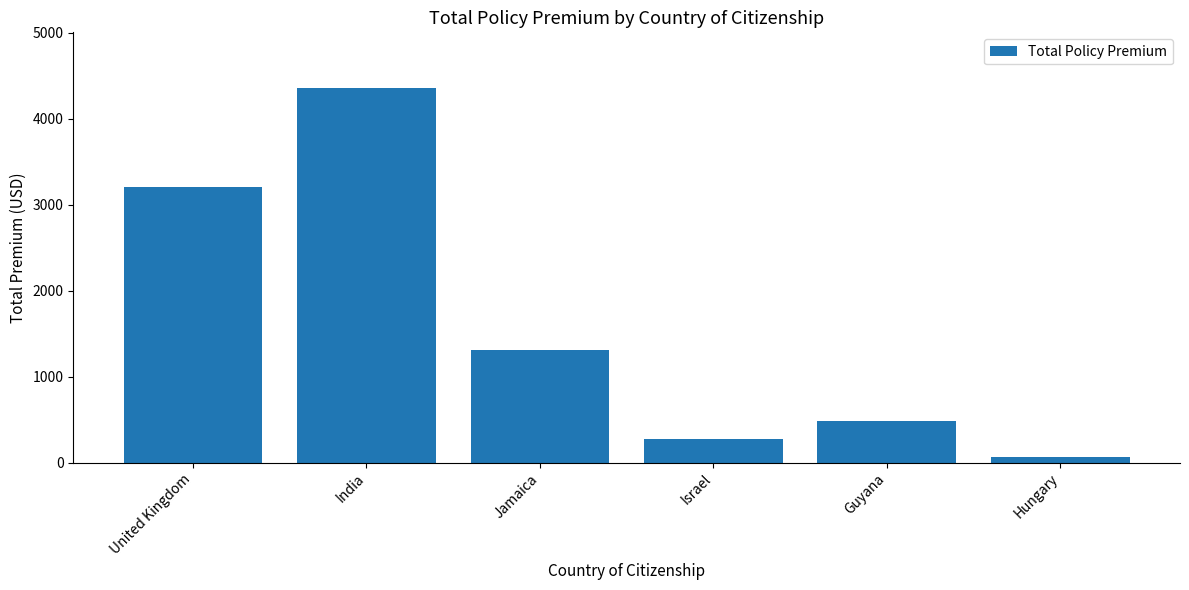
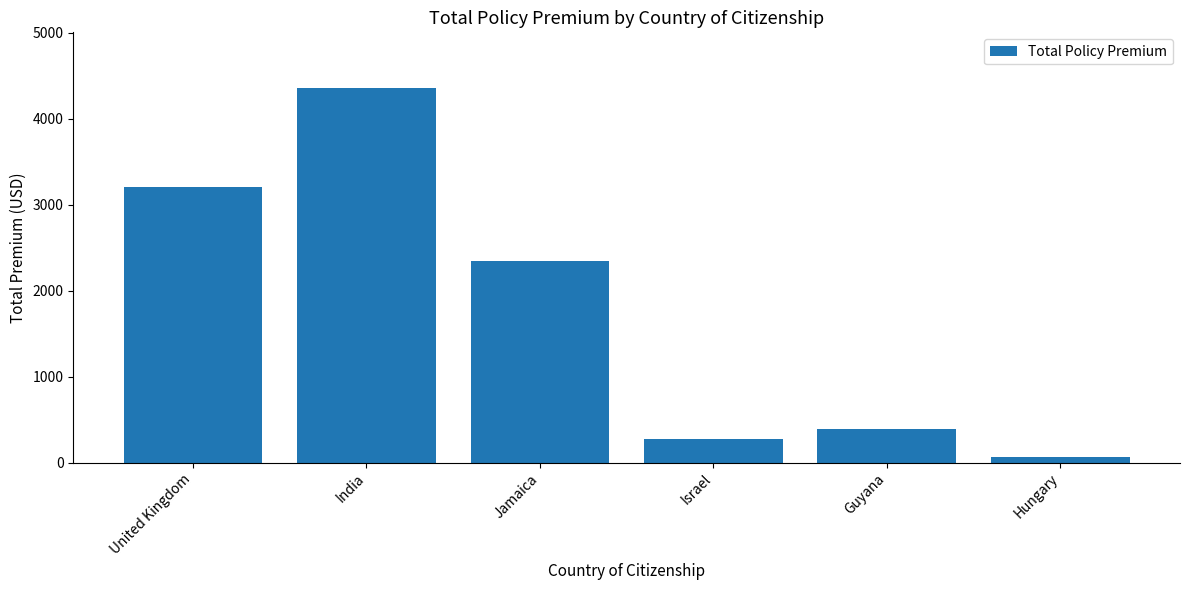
  {
    "United Kingdom": 3200,
    "India": 4400,
-   "Jamaica": 1300,
+   "Jamaica": 2400,
    "Israel": 300,
-   "Guyana": 500,
+   "Guyana": 400,
    "Hungary": 100
  }
